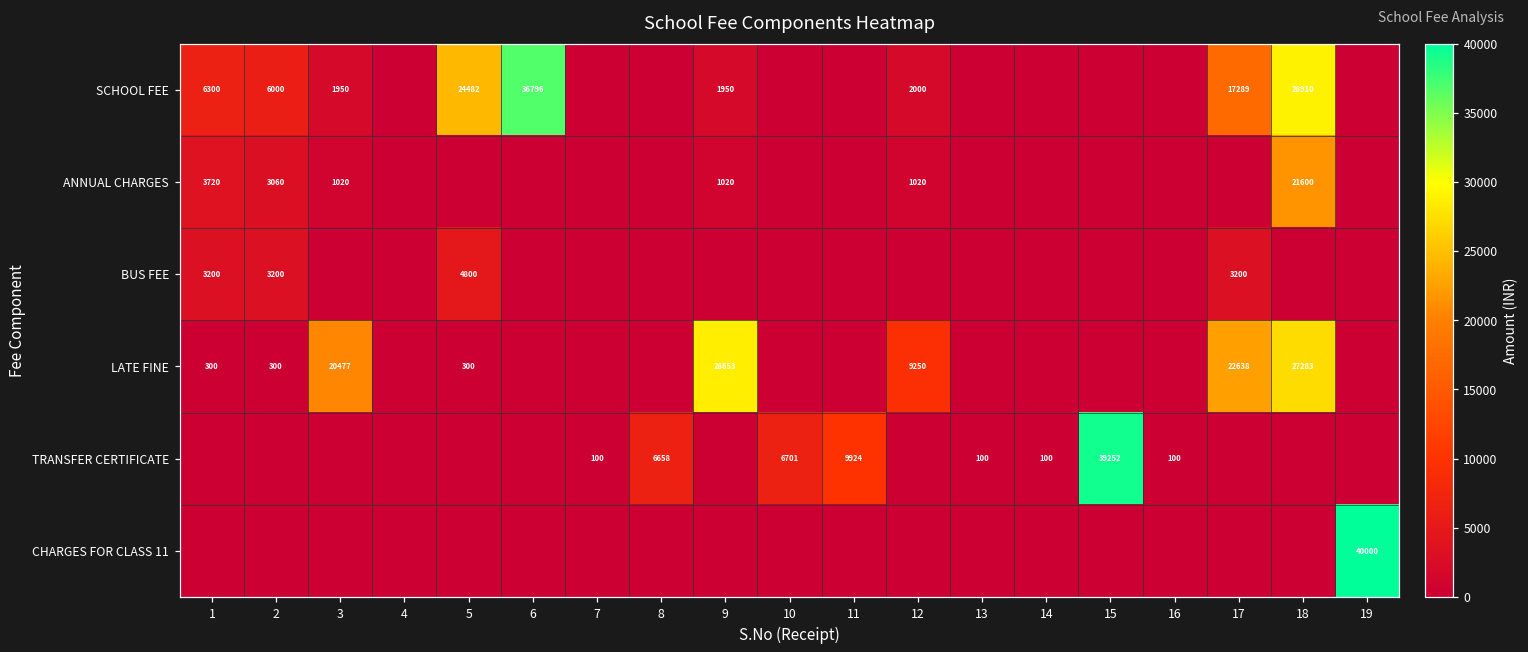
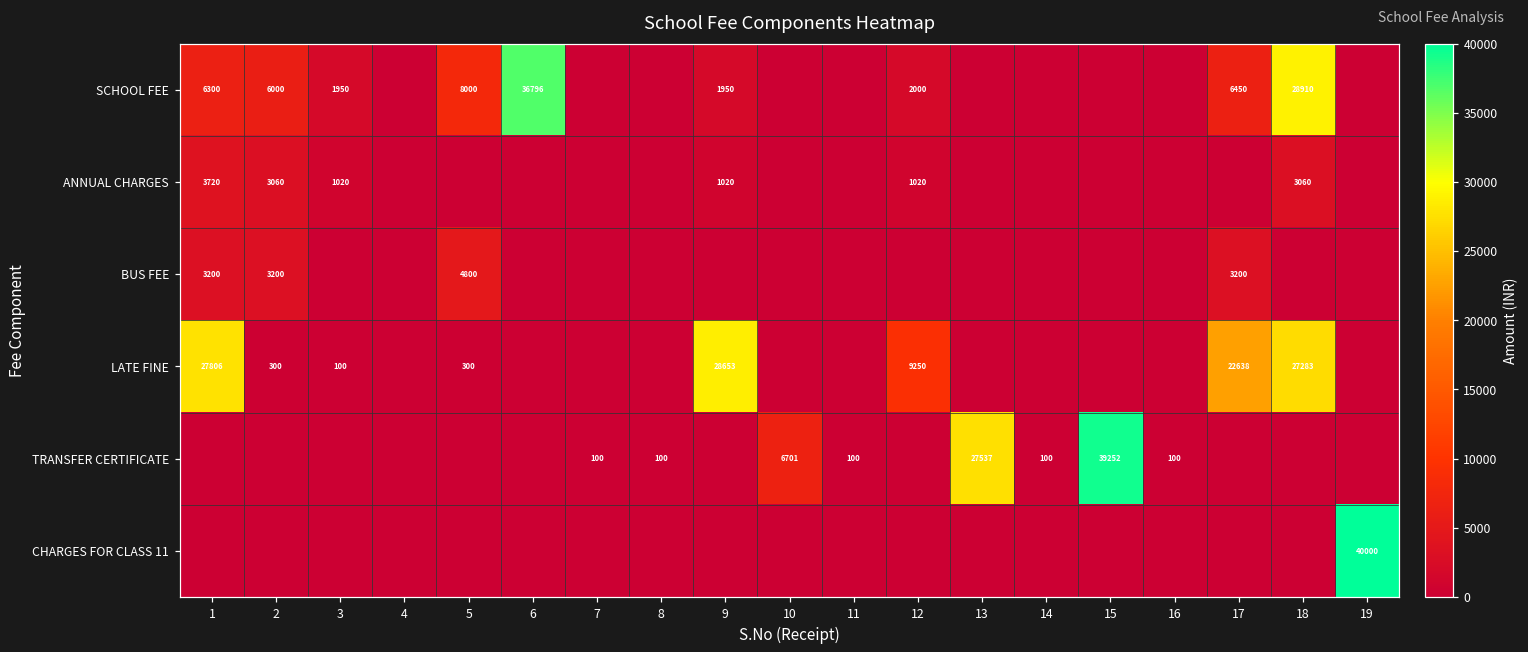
  {
    "SCHOOL FEE": {
      "1": 6300,
      "2": 6000,
      "3": 1950,
-     "5": 24482,
+     "5": 8000,
      "6": 36796,
      "9": 1950,
      "12": 2000,
-     "17": 17289,
+     "17": 6450,
      "18": 28910
    },
    "ANNUAL CHARGES": {
      "1": 3720,
      "2": 3060,
      "3": 1020,
      "9": 1020,
      "12": 1020,
-     "18": 21600
+     "18": 3060
    },
    "BUS FEE": {
      "1": 3200,
      "2": 3200,
      "5": 4800,
      "17": 3200
    },
    "LATE FINE": {
-     "1": 300,
+     "1": 27806,
      "2": 300,
-     "3": 20477,
+     "3": 100,
      "5": 300,
      "9": 28653,
      "12": 9250,
      "17": 22638,
      "18": 27283
    },
    "TRANSFER CERTIFICATE": {
      "7": 100,
-     "8": 6658,
+     "8": 100,
      "10": 6701,
-     "11": 9924,
-     "13": 100,
+     "11": 100,
+     "13": 27537,
      "14": 100,
      "15": 39252,
      "16": 100
    },
    "CHARGES FOR CLASS 11": {
      "19": 40000
    }
  }
